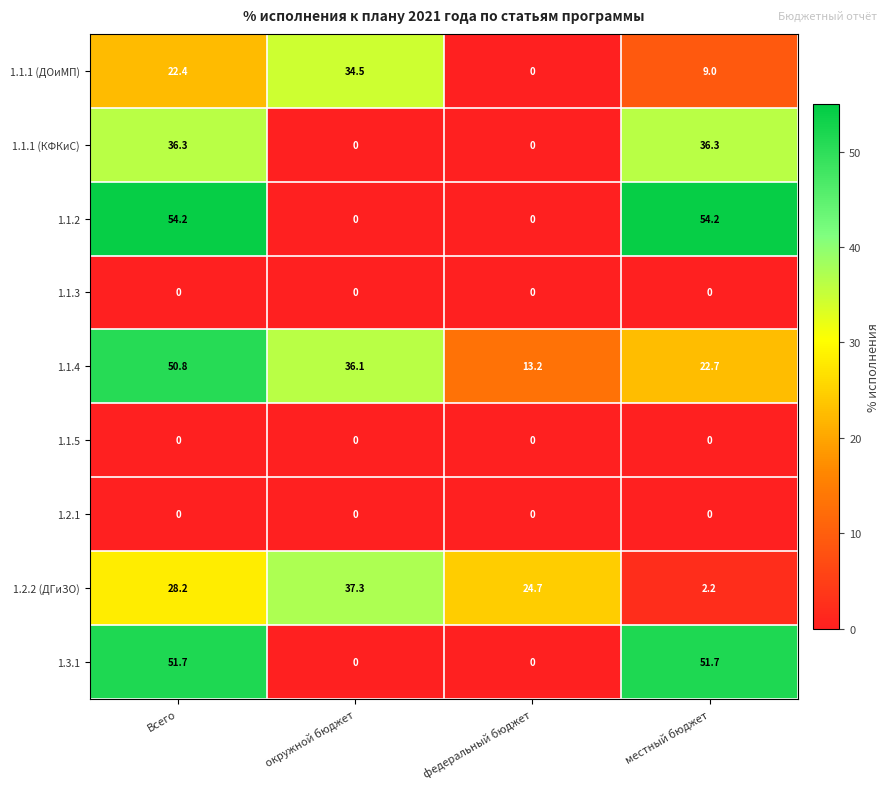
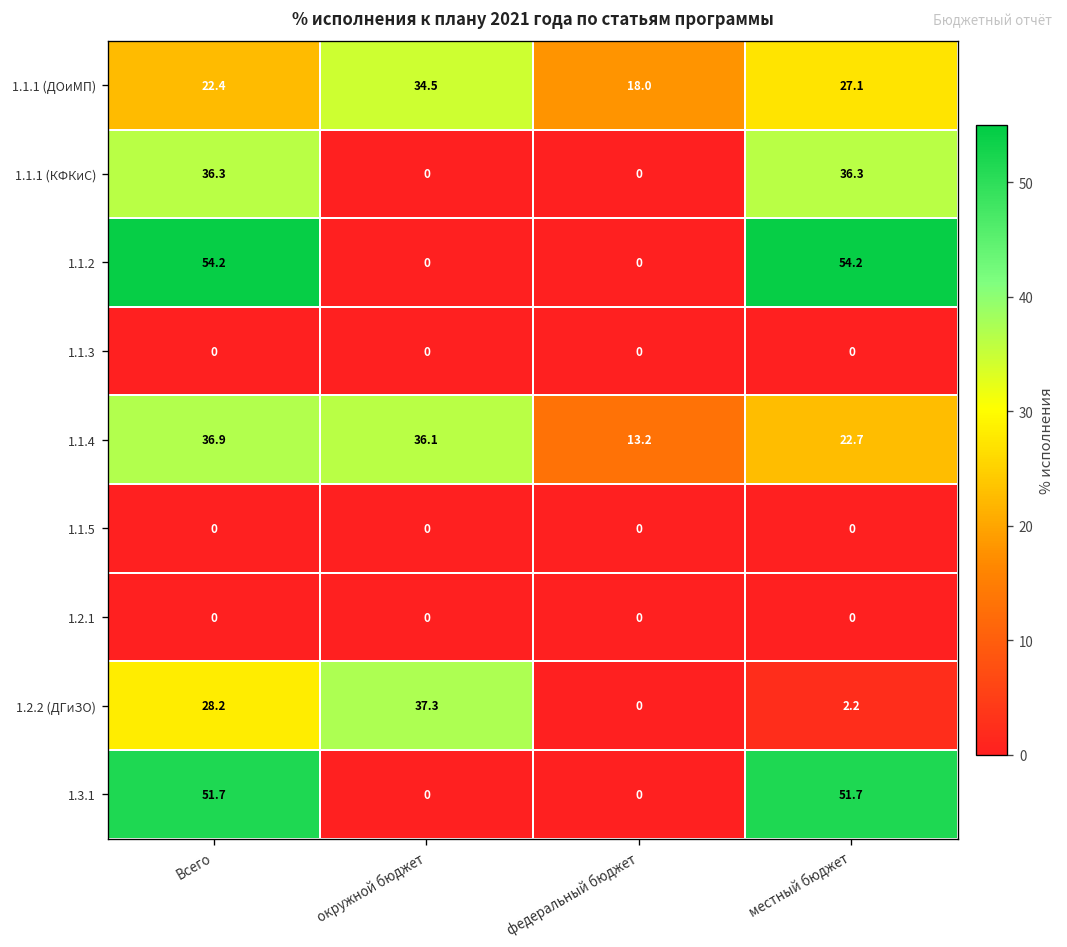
  {
    "1.1.1 (ДОиМП)": {
      "Всего": 22.4,
      "окружной бюджет": 34.5,
-     "федеральный бюджет": 0,
-     "местный бюджет": 9.0
+     "федеральный бюджет": 18.0,
+     "местный бюджет": 27.1
    },
    "1.1.1 (КФКиС)": {
      "Всего": 36.3,
      "окружной бюджет": 0,
      "федеральный бюджет": 0,
      "местный бюджет": 36.3
    },
    "1.1.2": {
      "Всего": 54.2,
      "окружной бюджет": 0,
      "федеральный бюджет": 0,
      "местный бюджет": 54.2
    },
    "1.1.3": {
      "Всего": 0,
      "окружной бюджет": 0,
      "федеральный бюджет": 0,
      "местный бюджет": 0
    },
    "1.1.4": {
-     "Всего": 50.8,
+     "Всего": 36.9,
      "окружной бюджет": 36.1,
      "федеральный бюджет": 13.2,
      "местный бюджет": 22.7
    },
    "1.1.5": {
      "Всего": 0,
      "окружной бюджет": 0,
      "федеральный бюджет": 0,
      "местный бюджет": 0
    },
    "1.2.1": {
      "Всего": 0,
      "окружной бюджет": 0,
      "федеральный бюджет": 0,
      "местный бюджет": 0
    },
    "1.2.2 (ДГиЗО)": {
      "Всего": 28.2,
      "окружной бюджет": 37.3,
-     "федеральный бюджет": 24.7,
+     "федеральный бюджет": 0,
      "местный бюджет": 2.2
    },
    "1.3.1": {
      "Всего": 51.7,
      "окружной бюджет": 0,
      "федеральный бюджет": 0,
      "местный бюджет": 51.7
    }
  }
